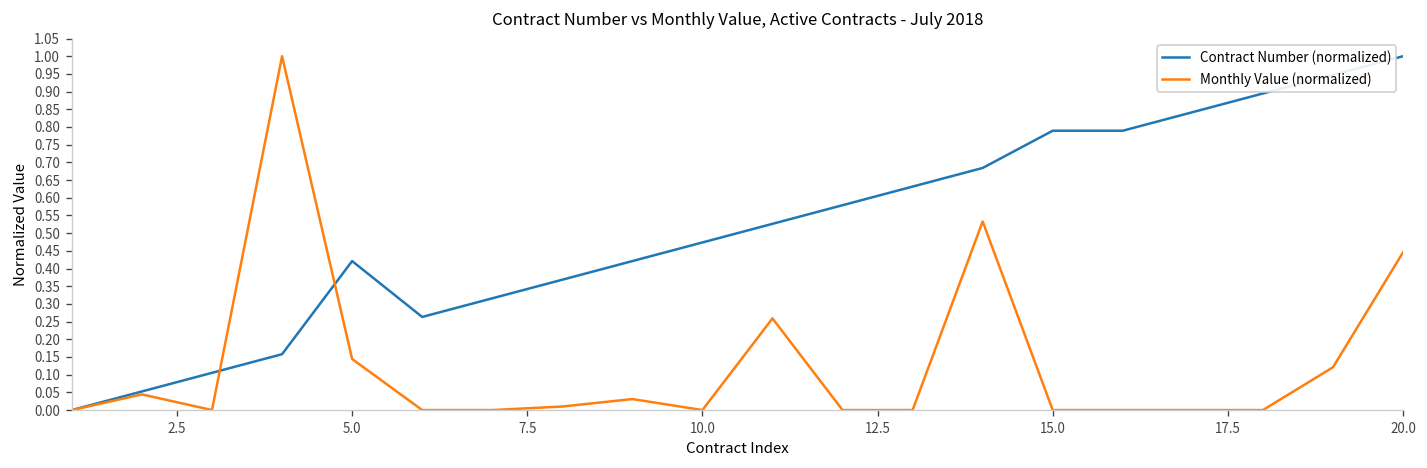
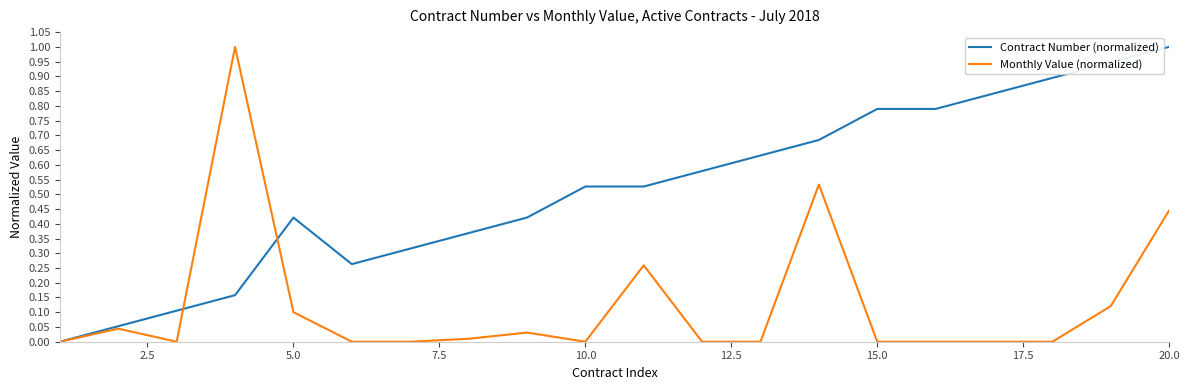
  {
    "Contract Number (normalized)": {
      "5.0": 0.42,
-     "10.0": 0.47,
+     "10.0": 0.53,
      "15.0": 0.79,
      "20.0": 1.00
    },
    "Monthly Value (normalized)": {
-     "5.0": 0.14,
+     "5.0": 0.10,
      "10.0": 0.00,
      "15.0": 0.00,
      "20.0": 0.45
    }
  }
